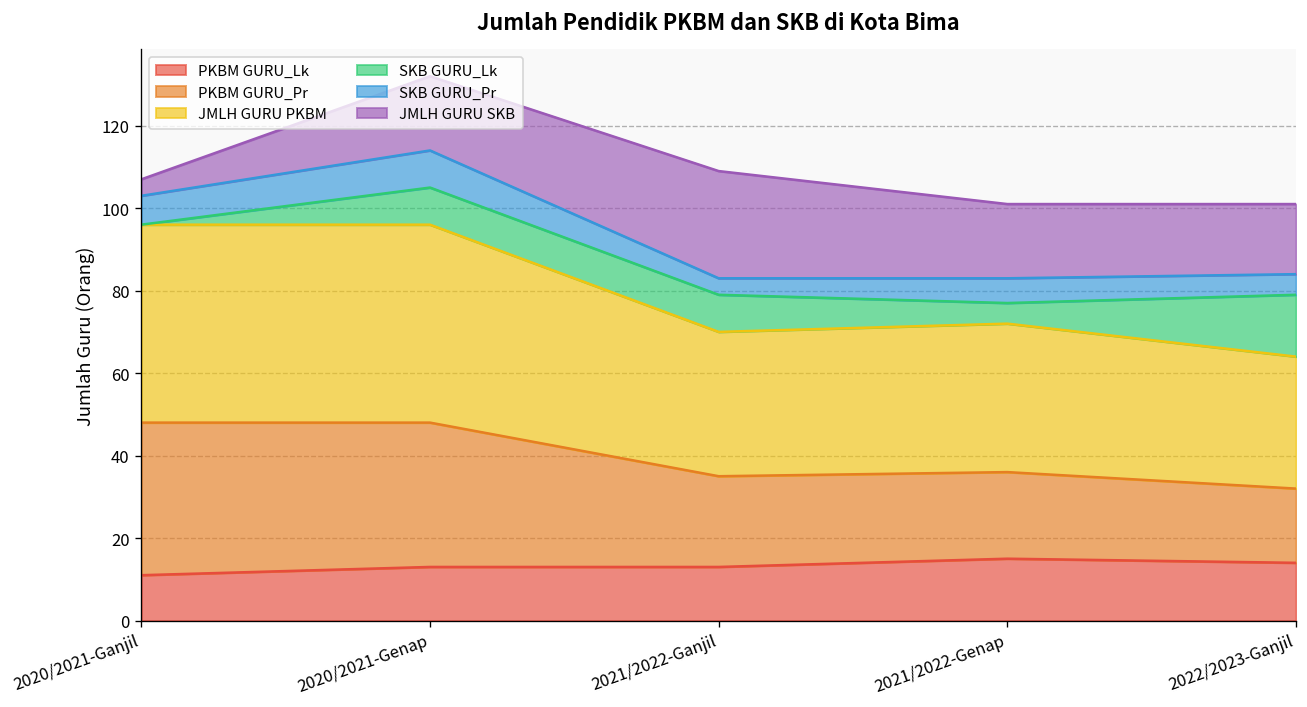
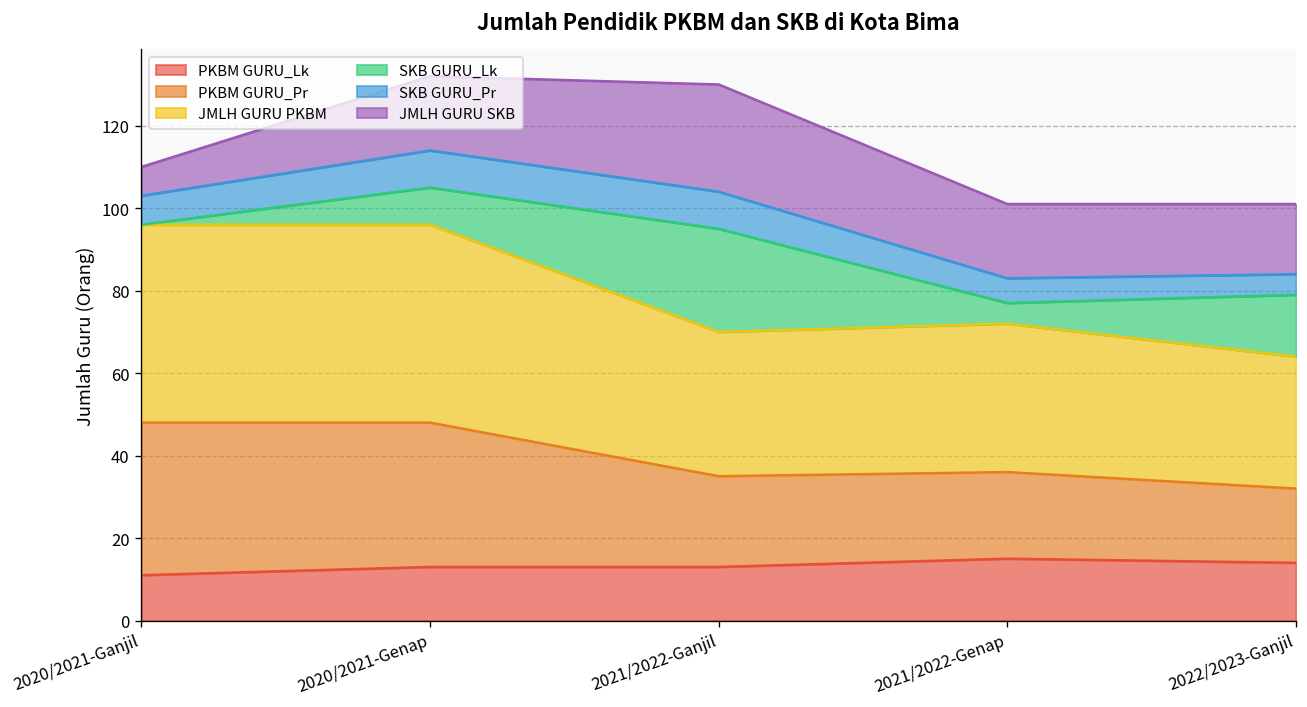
  {
    "JMLH GURU PKBM": {
      "2020/2021-Genap": 48,
      "2021/2022-Ganjil": 35,
      "2021/2022-Genap": 36,
      "2022/2023-Ganjil": 32
    },
    "SKB GURU_Lk": {
      "2020/2021-Genap": 9,
-     "2021/2022-Ganjil": 9,
+     "2021/2022-Ganjil": 25,
      "2021/2022-Genap": 5,
      "2022/2023-Ganjil": 15
    },
    "SKB GURU_Pr": {
      "2020/2021-Ganjil": 7,
      "2020/2021-Genap": 9,
-     "2021/2022-Ganjil": 4,
+     "2021/2022-Ganjil": 9,
      "2021/2022-Genap": 6,
      "2022/2023-Ganjil": 5
    },
    "JMLH GURU SKB": {
-     "2020/2021-Ganjil": 4,
+     "2020/2021-Ganjil": 7,
      "2021/2022-Ganjil": 26,
      "2021/2022-Genap": 18,
      "2022/2023-Ganjil": 17
    }
  }
